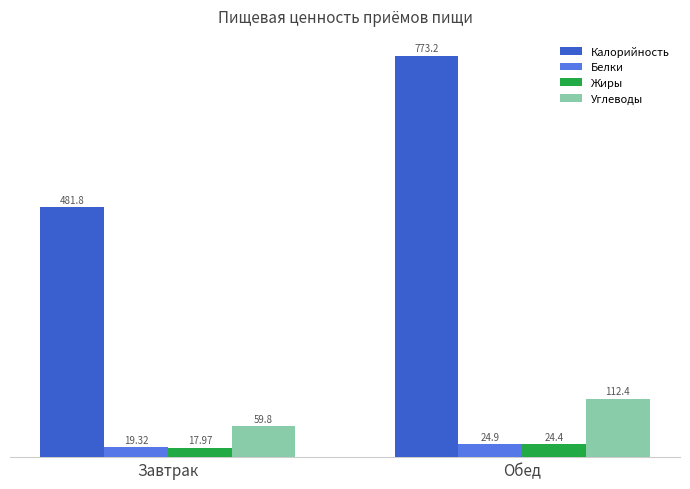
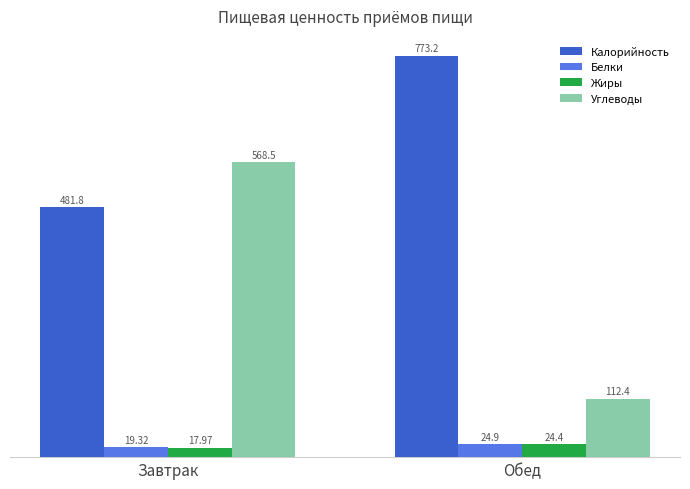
  {
    "Жиры": {
      "Завтрак": 17.97,
      "Обед": 24.4
    },
    "Углеводы": {
-     "Завтрак": 59.8,
+     "Завтрак": 568.5,
      "Обед": 112.4
    }
  }
